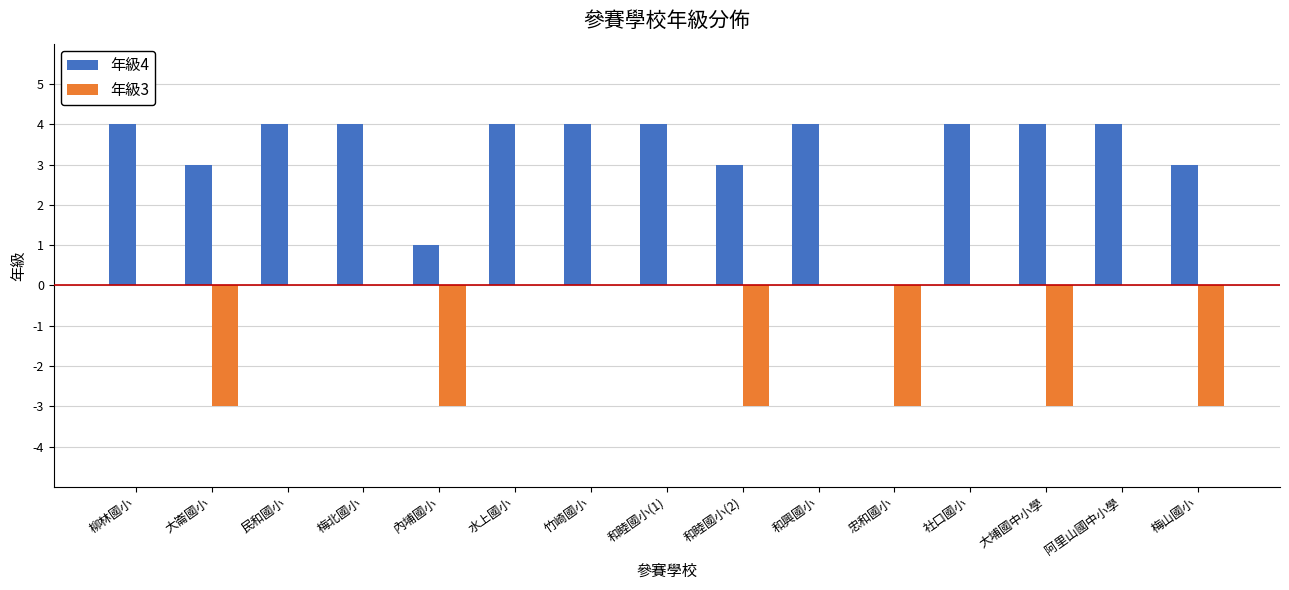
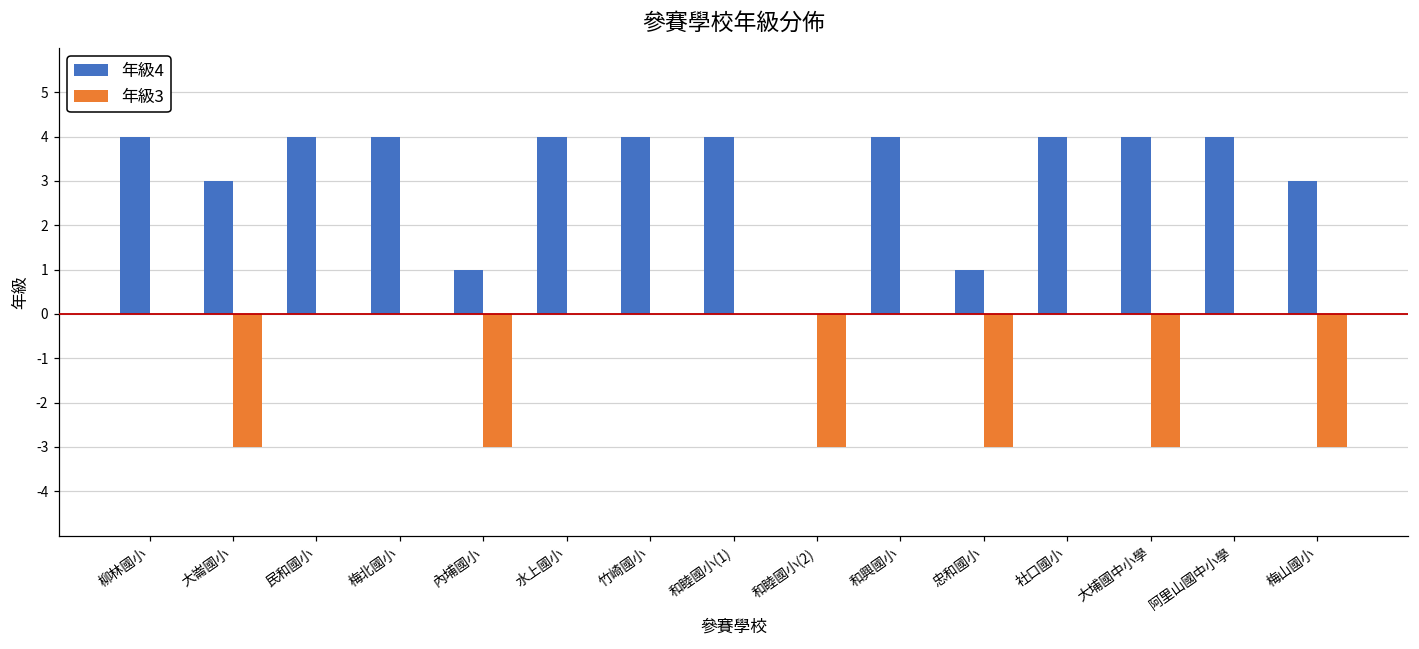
  {
    "年級4": {
      "柳林國小": 4,
      "大崙國小": 3,
      "民和國小": 4,
      "梅北國小": 4,
      "內埔國小": 1,
      "水上國小": 4,
      "竹崎國小": 4,
      "和睦國小(1)": 4,
-     "和睦國小(2)": 3,
+     "和睦國小(2)": 0,
      "和興國小": 4,
-     "忠和國小": 0,
+     "忠和國小": 1,
      "社口國小": 4,
      "大埔國中小學": 4,
      "阿里山國中小學": 4,
      "梅山國小": 3
    },
    "年級3": {
      "柳林國小": 0,
      "大崙國小": -3,
      "民和國小": 0,
      "梅北國小": 0,
      "內埔國小": -3,
      "水上國小": 0,
      "竹崎國小": 0,
      "和睦國小(1)": 0,
      "和睦國小(2)": -3,
      "和興國小": 0,
      "忠和國小": -3,
      "社口國小": 0,
      "大埔國中小學": -3,
      "阿里山國中小學": 0,
      "梅山國小": -3
    }
  }
